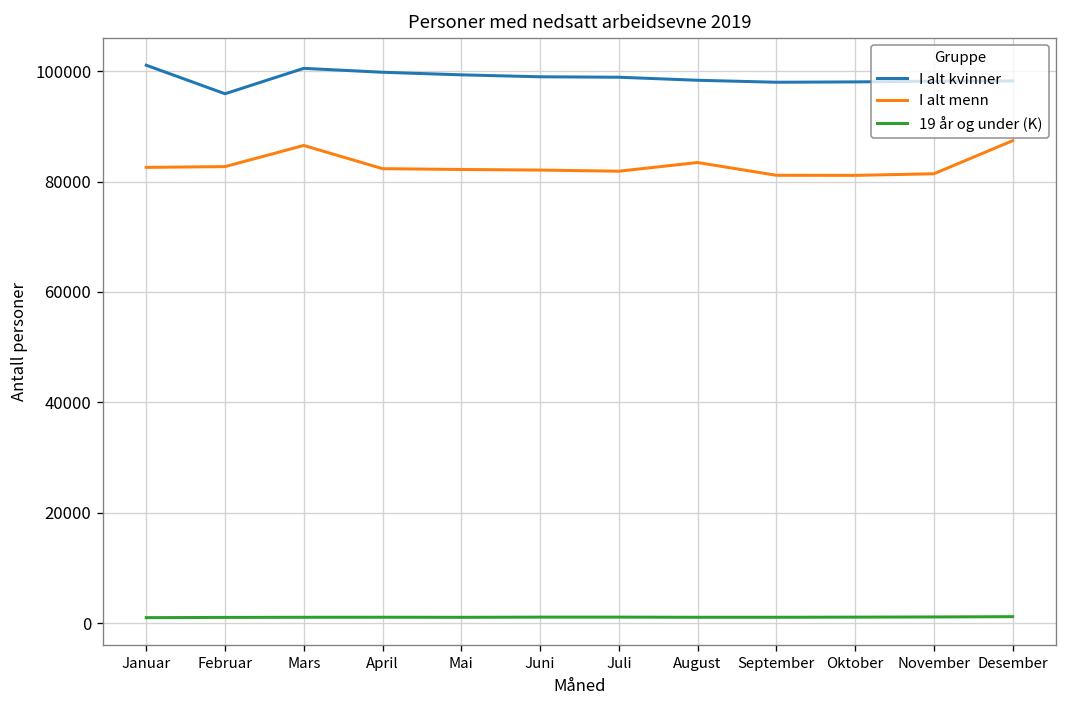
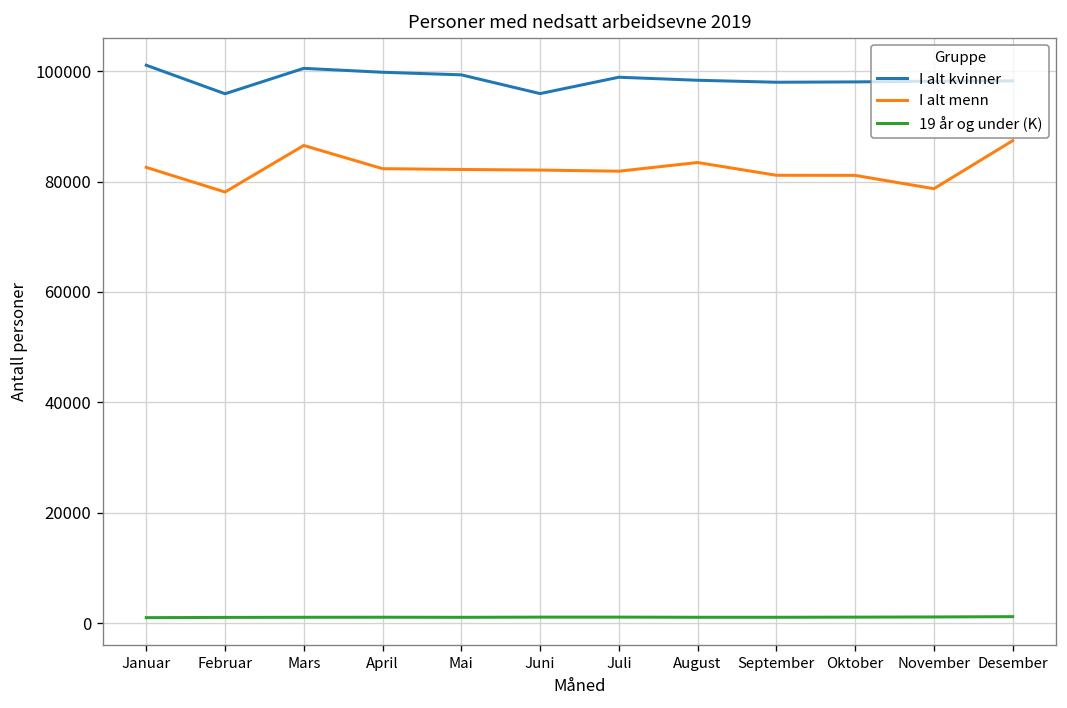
  {
    "I alt kvinner": {
      "Januar": 101000,
      "Februar": 96000,
      "Mars": 101000,
      "April": 100000,
      "Mai": 99000,
-     "Juni": 99000,
+     "Juni": 96000,
      "Juli": 99000,
      "August": 98000,
      "September": 98000,
      "Oktober": 98000
    },
    "I alt menn": {
      "Januar": 83000,
-     "Februar": 83000,
+     "Februar": 78000,
      "Mars": 87000,
      "April": 82000,
      "Mai": 82000,
      "Juni": 82000,
      "Juli": 82000,
      "August": 83000,
      "September": 81000,
      "Oktober": 81000,
-     "November": 81000
+     "November": 79000
    },
    "19 år og under (K)": {
      "Januar": 1000,
      "Februar": 1000,
      "Mars": 1000,
      "April": 1000,
      "Mai": 1000,
      "Juni": 1000,
      "Juli": 1000,
      "August": 1000,
      "September": 1000,
      "Oktober": 1000,
      "November": 1000,
      "Desember": 1000
    }
  }
